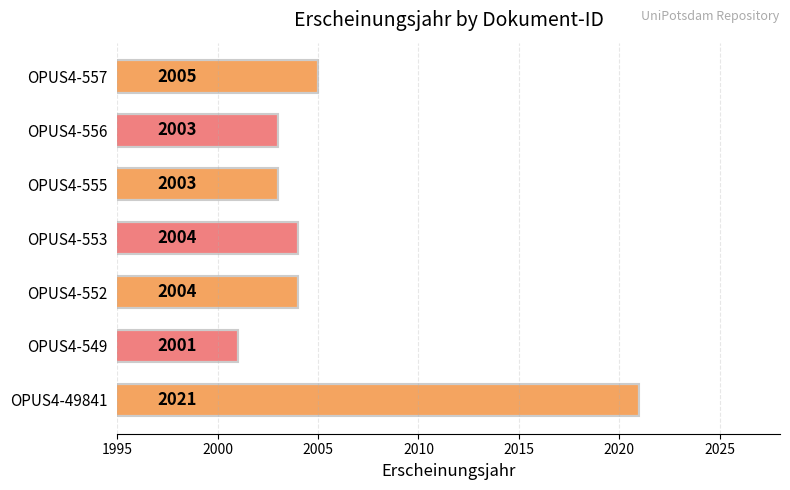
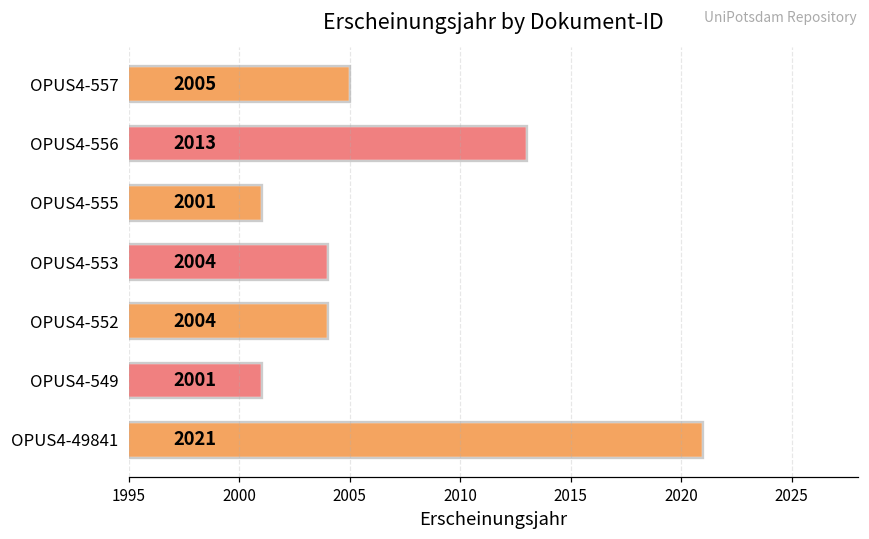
  {
    "OPUS4-557": 2005,
-   "OPUS4-556": 2003,
-   "OPUS4-555": 2003,
+   "OPUS4-556": 2013,
+   "OPUS4-555": 2001,
    "OPUS4-553": 2004,
    "OPUS4-552": 2004,
    "OPUS4-549": 2001,
    "OPUS4-49841": 2021
  }
